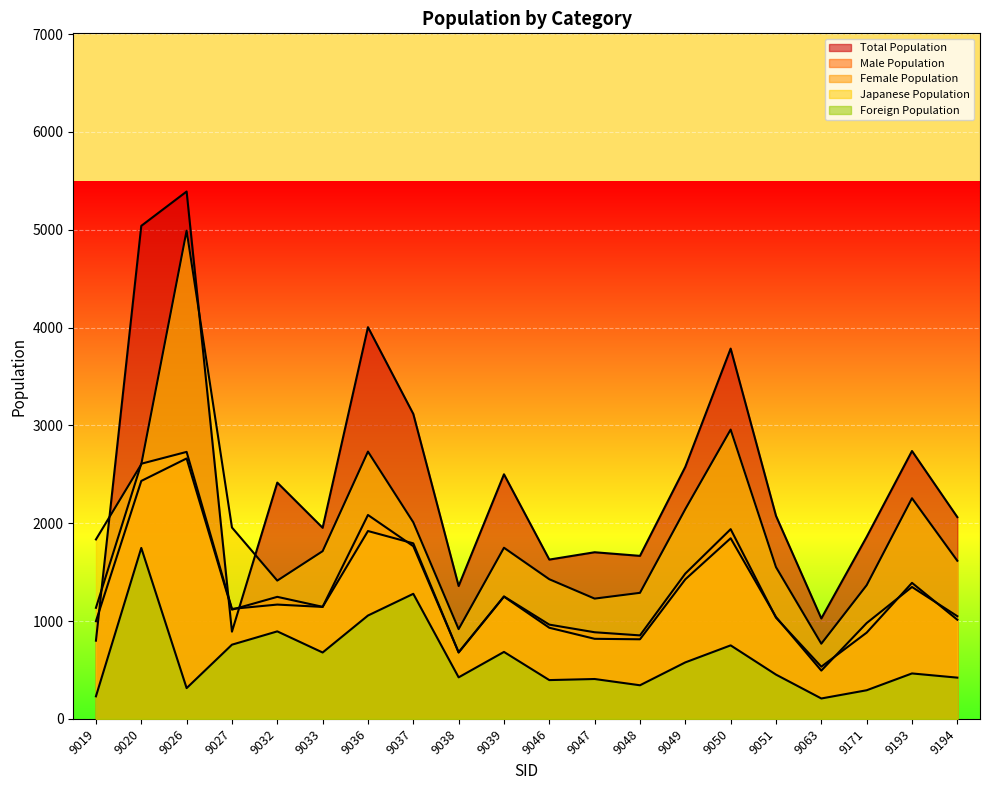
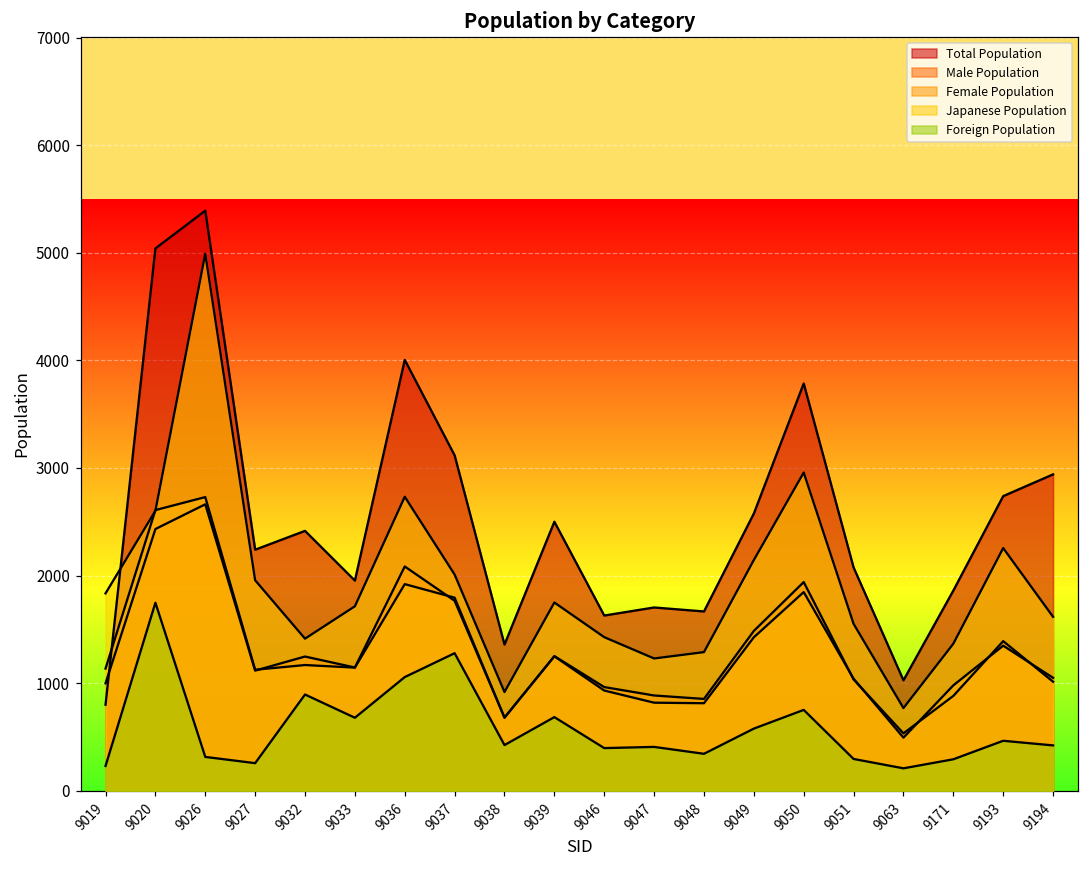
  {
    "Total Population": {
      "9019": 800,
      "9020": 5000,
      "9026": 5400,
-     "9027": 900,
+     "9027": 2200,
      "9032": 2400,
      "9033": 2000,
      "9036": 4000,
      "9037": 3100,
      "9038": 1400,
      "9039": 2500,
      "9046": 1600,
      "9047": 1700,
      "9048": 1700,
      "9049": 2600,
      "9050": 3800,
      "9051": 2100,
      "9063": 1000,
      "9171": 1900,
      "9193": 2700,
-     "9194": 2100
+     "9194": 2900
    },
    "Foreign Population": {
      "9019": 200,
      "9020": 1700,
      "9026": 300,
-     "9027": 800,
+     "9027": 300,
      "9032": 900,
      "9033": 700,
      "9036": 1100,
      "9037": 1300,
      "9038": 400,
      "9039": 700,
      "9046": 400,
      "9047": 400,
      "9048": 300,
      "9049": 600,
      "9050": 800,
-     "9051": 500,
+     "9051": 300,
      "9063": 200,
      "9171": 300,
      "9193": 500,
      "9194": 400
    }
  }
